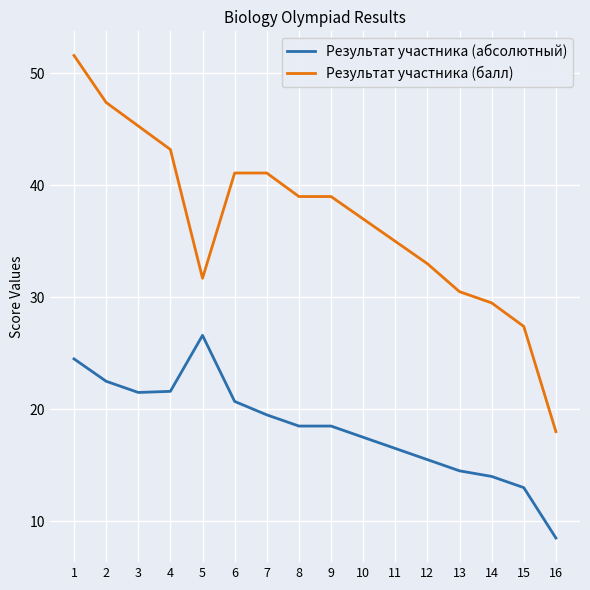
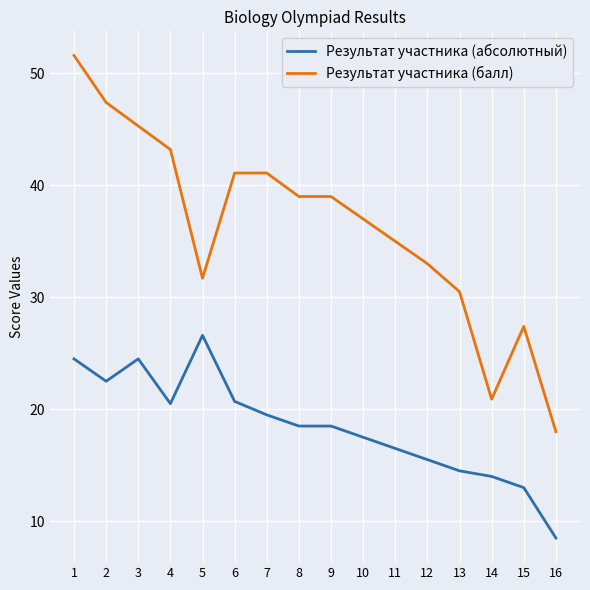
  {
    "Результат участника (абсолютный)": {
      "1": 24.5,
      "2": 22.5,
-     "3": 21.5,
-     "4": 21.6,
+     "3": 24.5,
+     "4": 20.5,
      "5": 26.6,
      "6": 20.7,
      "7": 19.5,
      "8": 18.5,
      "9": 18.5,
      "10": 17.5,
      "11": 16.5,
      "12": 15.5,
      "13": 14.5,
      "14": 14.0,
      "15": 13.0,
      "16": 8.5
    },
    "Результат участника (балл)": {
      "1": 51.6,
      "2": 47.4,
      "3": 45.3,
      "4": 43.2,
      "5": 31.7,
      "6": 41.1,
      "7": 41.1,
      "8": 39.0,
      "9": 39.0,
      "10": 37.0,
      "11": 35.0,
      "12": 33.0,
      "13": 30.5,
-     "14": 29.5,
+     "14": 20.9,
      "15": 27.4,
      "16": 18.0
    }
  }
